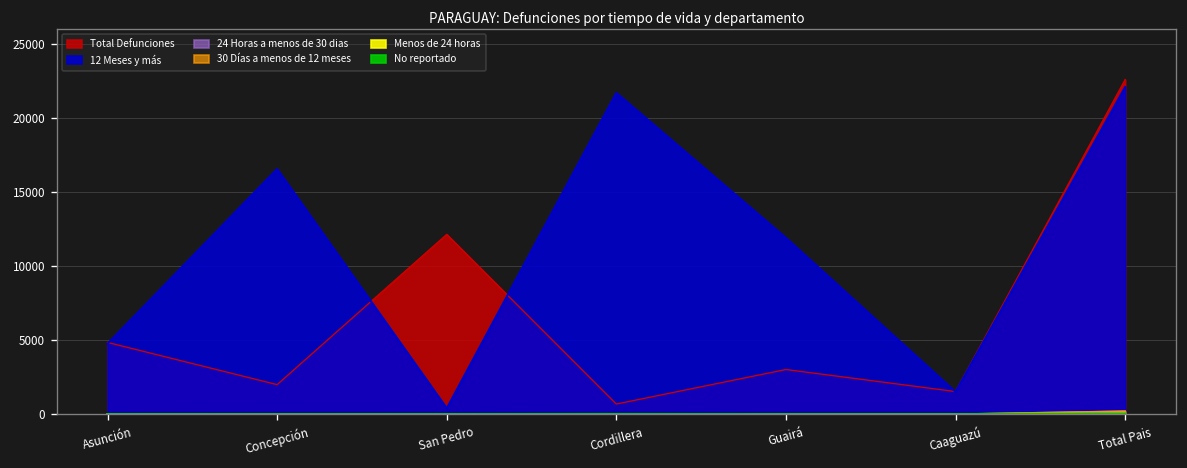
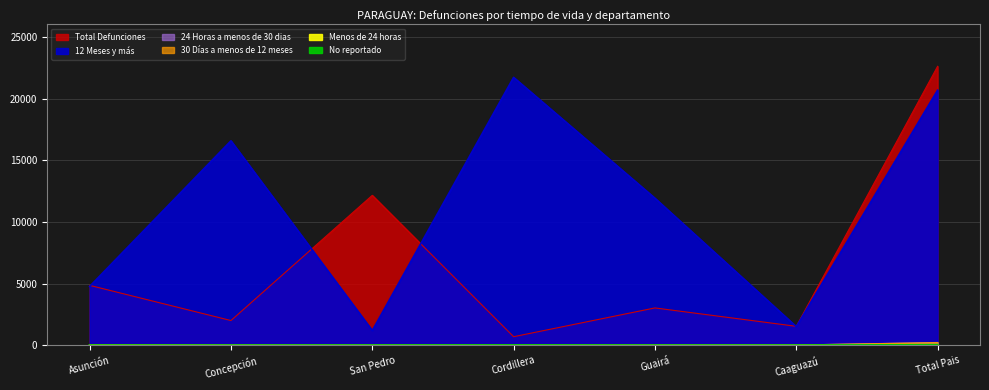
  {
    "Total Defunciones": {
      "Concepción": 2000,
      "San Pedro": 12200,
      "Cordillera": 700,
      "Guairá": 3000,
      "Total Pais": 22600
    },
    "12 Meses y más": {
      "Concepción": 16600,
-     "San Pedro": 400,
+     "San Pedro": 1200,
      "Cordillera": 21700,
      "Guairá": 11900,
-     "Total Pais": 22100
+     "Total Pais": 20700
    }
  }
